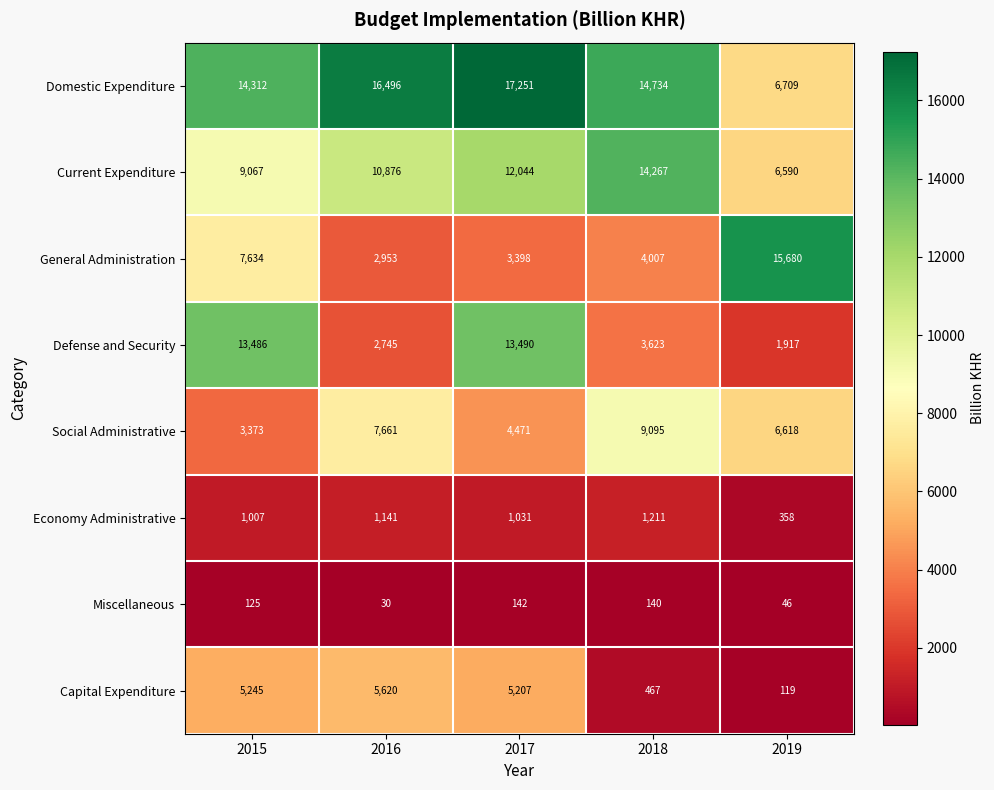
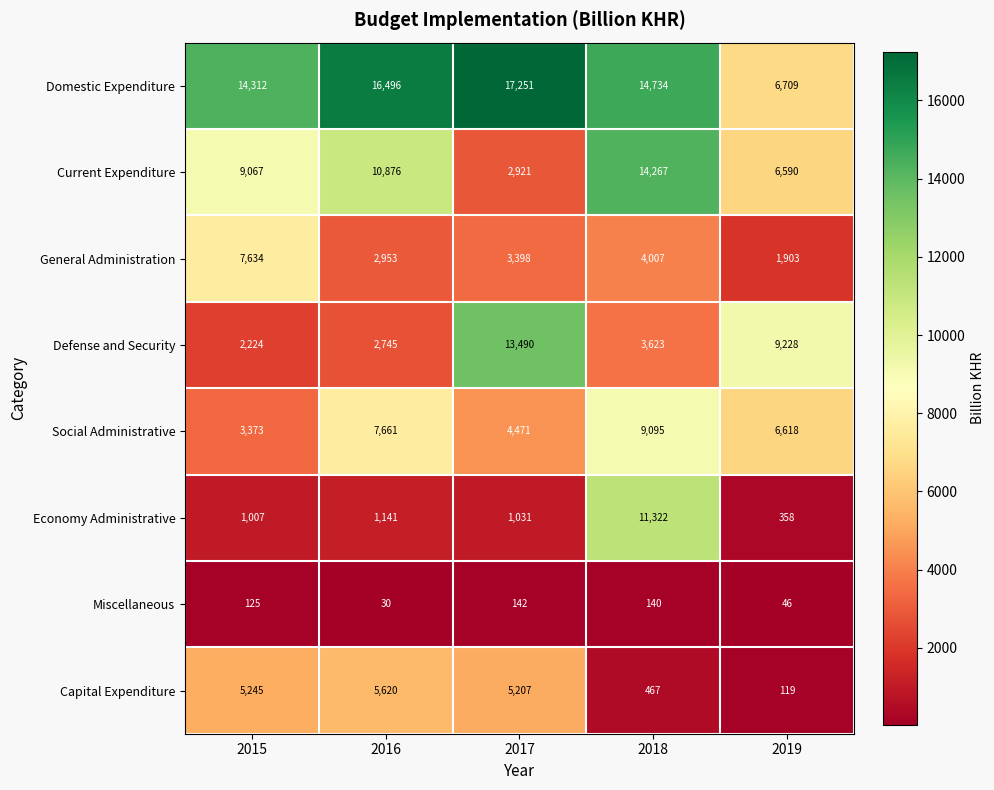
  {
    "Domestic Expenditure": {
      "2015": "14,312",
      "2016": "16,496",
      "2017": "17,251",
      "2018": "14,734",
      "2019": "6,709"
    },
    "Current Expenditure": {
      "2015": "9,067",
      "2016": "10,876",
-     "2017": "12,044",
+     "2017": "2,921",
      "2018": "14,267",
      "2019": "6,590"
    },
    "General Administration": {
      "2015": "7,634",
      "2016": "2,953",
      "2017": "3,398",
      "2018": "4,007",
-     "2019": "15,680"
+     "2019": "1,903"
    },
    "Defense and Security": {
-     "2015": "13,486",
+     "2015": "2,224",
      "2016": "2,745",
      "2017": "13,490",
      "2018": "3,623",
-     "2019": "1,917"
+     "2019": "9,228"
    },
    "Social Administrative": {
      "2015": "3,373",
      "2016": "7,661",
      "2017": "4,471",
      "2018": "9,095",
      "2019": "6,618"
    },
    "Economy Administrative": {
      "2015": "1,007",
      "2016": "1,141",
      "2017": "1,031",
-     "2018": "1,211",
+     "2018": "11,322",
      "2019": "358"
    },
    "Miscellaneous": {
      "2015": "125",
      "2016": "30",
      "2017": "142",
      "2018": "140",
      "2019": "46"
    },
    "Capital Expenditure": {
      "2015": "5,245",
      "2016": "5,620",
      "2017": "5,207",
      "2018": "467",
      "2019": "119"
    }
  }
